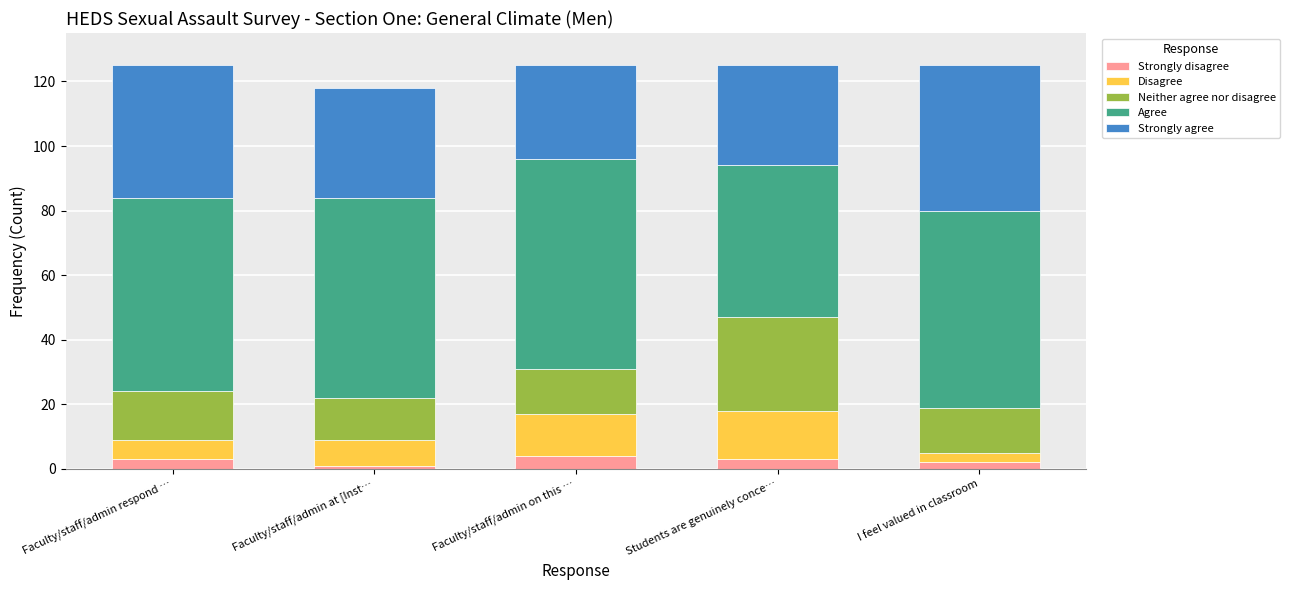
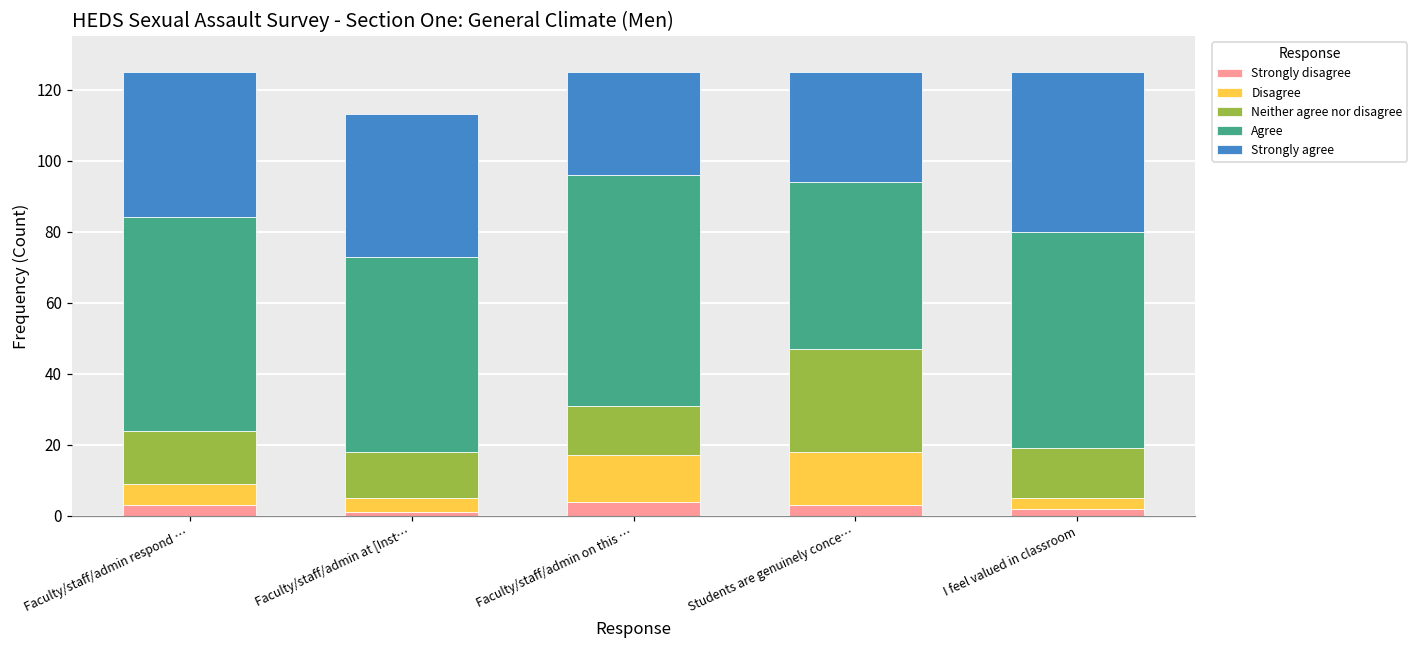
  {
    "Strongly disagree": {
      "Faculty/staff/admin respond …": 3,
      "Faculty/staff/admin at [Inst…": 1,
      "Faculty/staff/admin on this …": 4,
      "Students are genuinely conce…": 3,
      "I feel valued in classroom": 2
    },
    "Disagree": {
      "Faculty/staff/admin respond …": 6,
-     "Faculty/staff/admin at [Inst…": 8,
+     "Faculty/staff/admin at [Inst…": 4,
      "Faculty/staff/admin on this …": 13,
      "Students are genuinely conce…": 15,
      "I feel valued in classroom": 3
    },
    "Neither agree nor disagree": {
      "Faculty/staff/admin respond …": 15,
      "Faculty/staff/admin at [Inst…": 13,
      "Faculty/staff/admin on this …": 14,
      "Students are genuinely conce…": 29,
      "I feel valued in classroom": 14
    },
    "Agree": {
      "Faculty/staff/admin respond …": 60,
-     "Faculty/staff/admin at [Inst…": 62,
+     "Faculty/staff/admin at [Inst…": 55,
      "Faculty/staff/admin on this …": 65,
      "Students are genuinely conce…": 47,
      "I feel valued in classroom": 61
    },
    "Strongly agree": {
      "Faculty/staff/admin respond …": 41,
-     "Faculty/staff/admin at [Inst…": 34,
+     "Faculty/staff/admin at [Inst…": 40,
      "Faculty/staff/admin on this …": 29,
      "Students are genuinely conce…": 31,
      "I feel valued in classroom": 45
    }
  }
